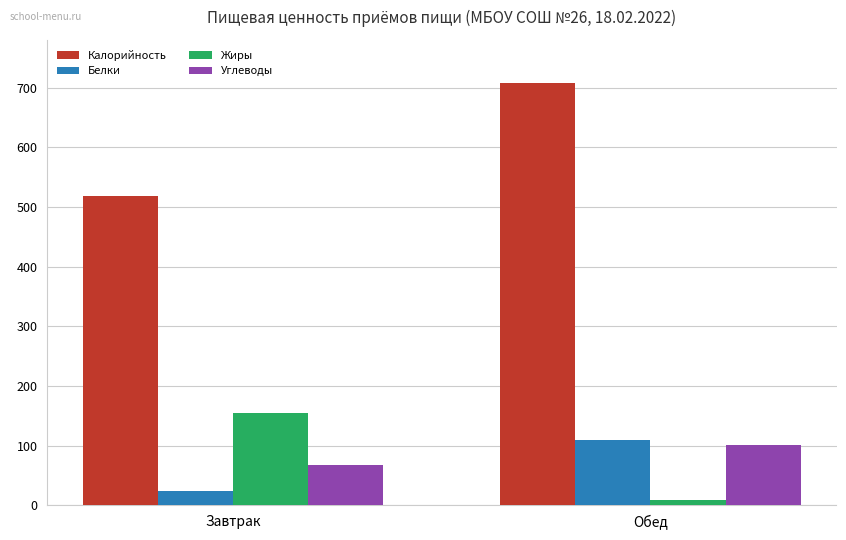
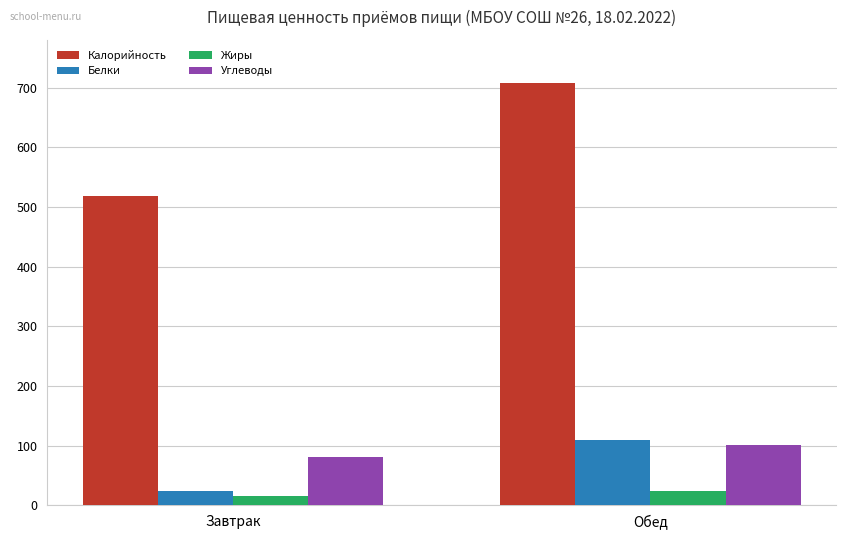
  {
    "Калорийность": {
      "Завтрак": 520,
      "Обед": 710
    },
    "Белки": {
      "Завтрак": 20,
      "Обед": 110
    },
    "Жиры": {
-     "Завтрак": 150,
-     "Обед": 10
+     "Завтрак": 20,
+     "Обед": 20
    },
    "Углеводы": {
-     "Завтрак": 70,
+     "Завтрак": 80,
      "Обед": 100
    }
  }
